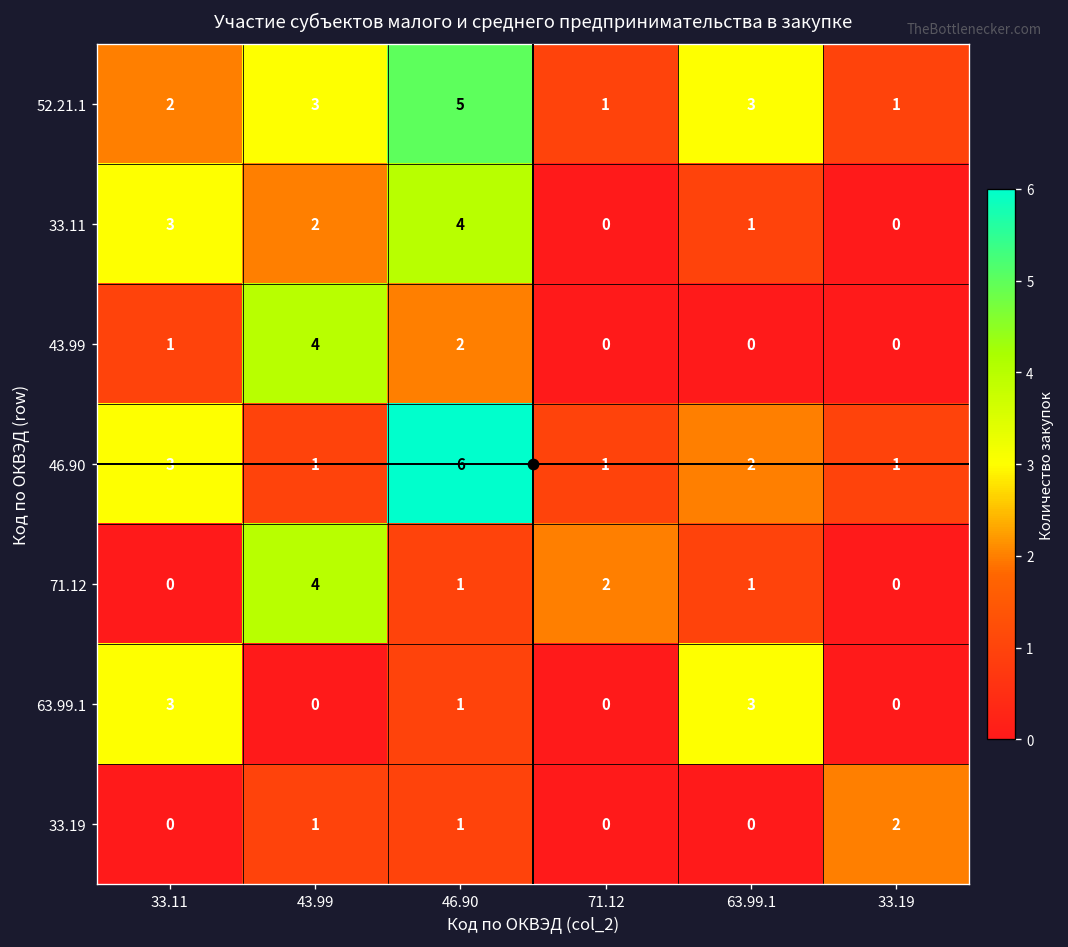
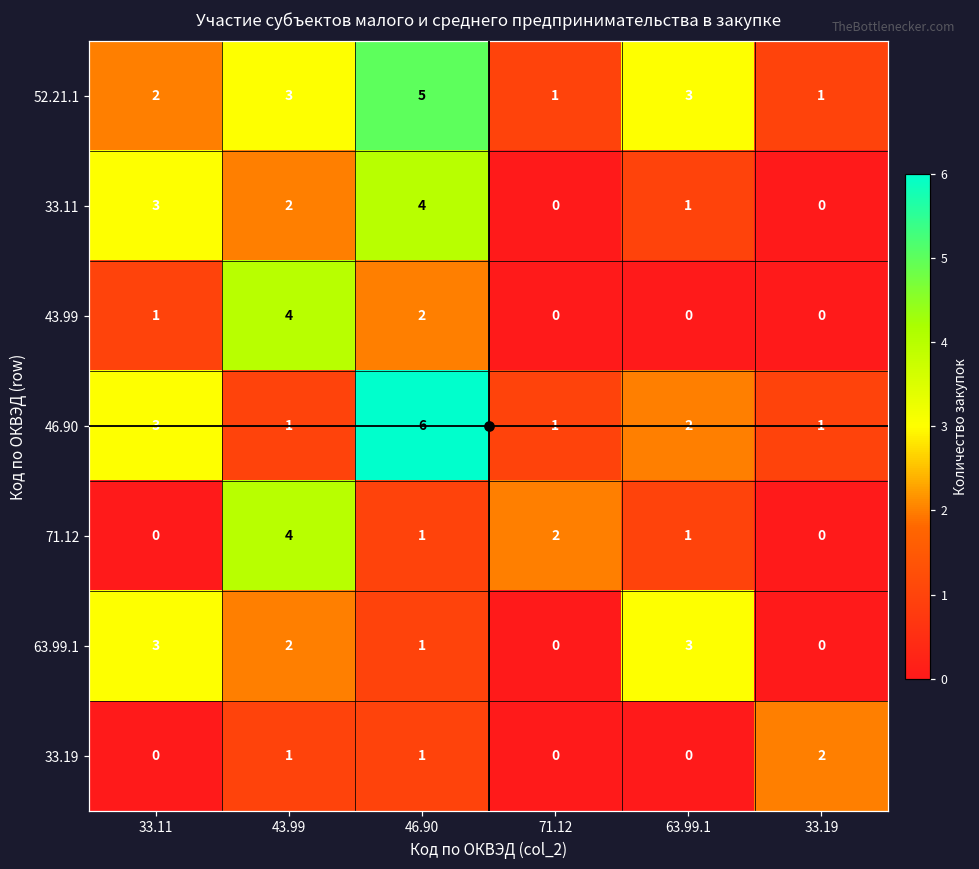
  {
    "52.21.1": {
      "33.11": 2,
      "43.99": 3,
      "46.90": 5,
      "71.12": 1,
      "63.99.1": 3,
      "33.19": 1
    },
    "33.11": {
      "33.11": 3,
      "43.99": 2,
      "46.90": 4,
      "71.12": 0,
      "63.99.1": 1,
      "33.19": 0
    },
    "43.99": {
      "33.11": 1,
      "43.99": 4,
      "46.90": 2,
      "71.12": 0,
      "63.99.1": 0,
      "33.19": 0
    },
    "46.90": {
      "33.11": 3,
      "43.99": 1,
      "46.90": 6,
      "71.12": 1,
      "63.99.1": 2,
      "33.19": 1
    },
    "71.12": {
      "33.11": 0,
      "43.99": 4,
      "46.90": 1,
      "71.12": 2,
      "63.99.1": 1,
      "33.19": 0
    },
    "63.99.1": {
      "33.11": 3,
-     "43.99": 0,
+     "43.99": 2,
      "46.90": 1,
      "71.12": 0,
      "63.99.1": 3,
      "33.19": 0
    },
    "33.19": {
      "33.11": 0,
      "43.99": 1,
      "46.90": 1,
      "71.12": 0,
      "63.99.1": 0,
      "33.19": 2
    }
  }
